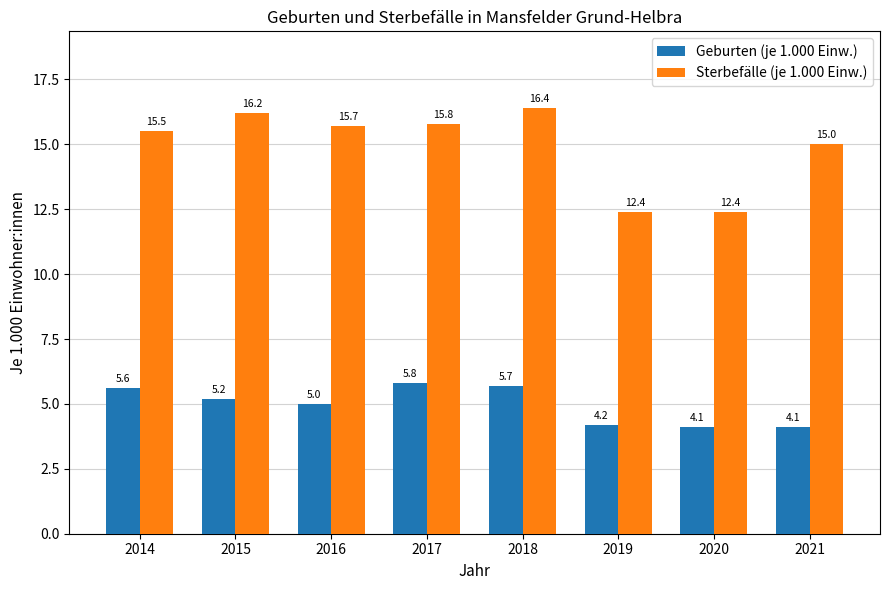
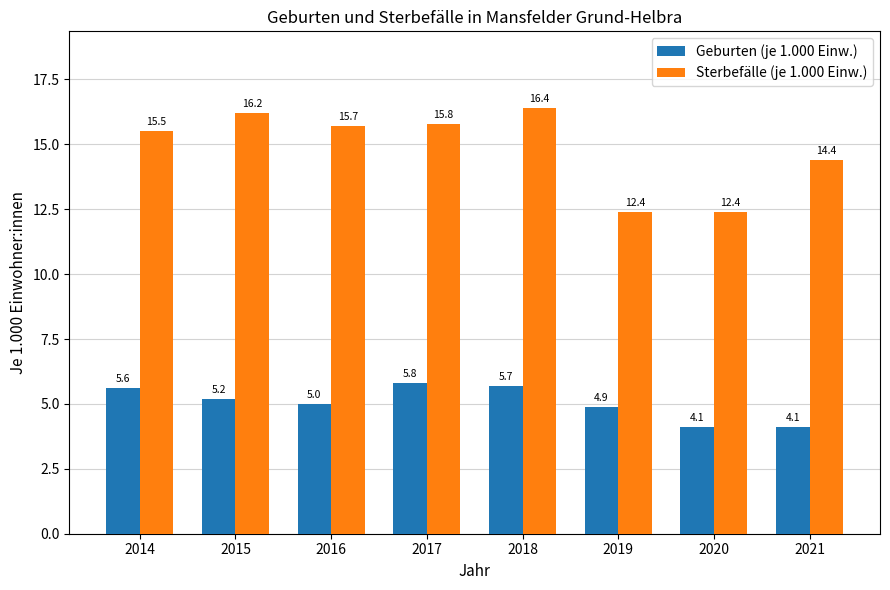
  {
    "Geburten (je 1.000 Einw.)": {
      "2014": 5.6,
      "2015": 5.2,
      "2016": 5.0,
      "2017": 5.8,
      "2018": 5.7,
-     "2019": 4.2,
+     "2019": 4.9,
      "2020": 4.1,
      "2021": 4.1
    },
    "Sterbefälle (je 1.000 Einw.)": {
      "2014": 15.5,
      "2015": 16.2,
      "2016": 15.7,
      "2017": 15.8,
      "2018": 16.4,
      "2019": 12.4,
      "2020": 12.4,
-     "2021": 15.0
+     "2021": 14.4
    }
  }
